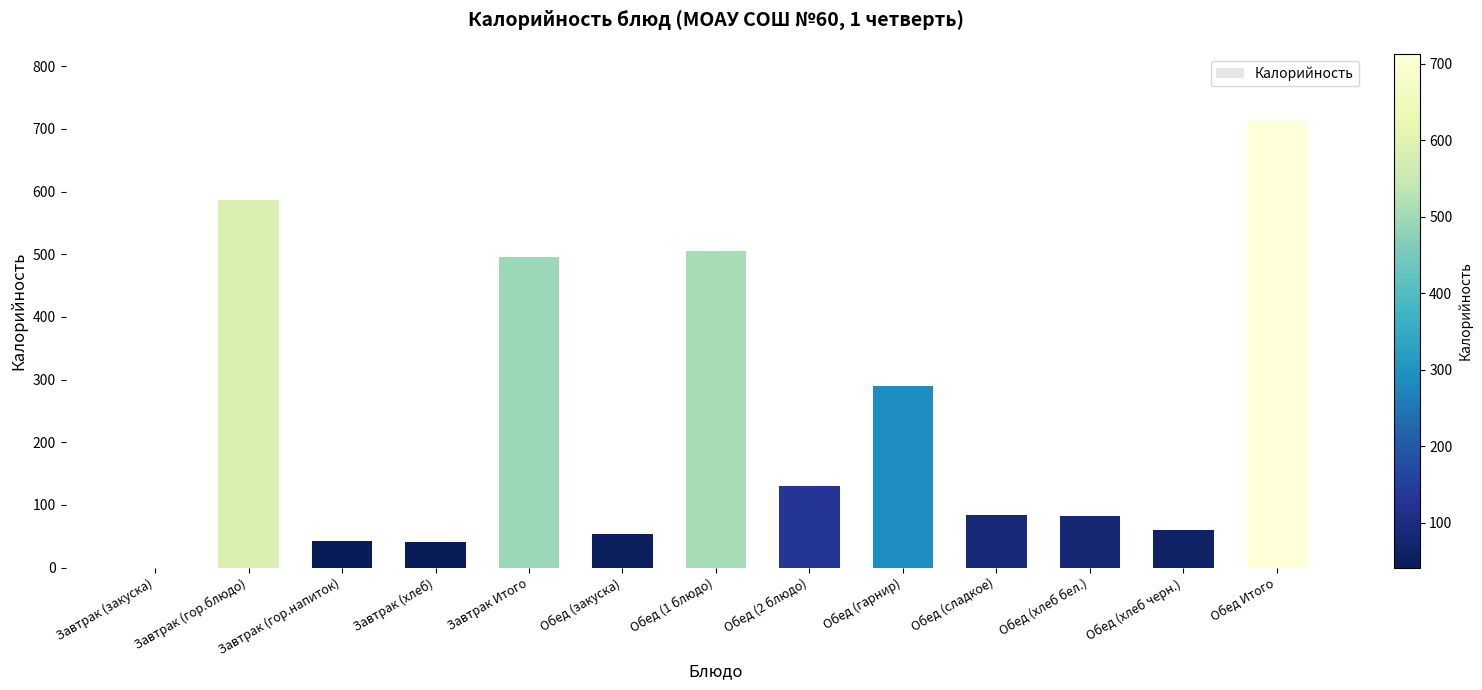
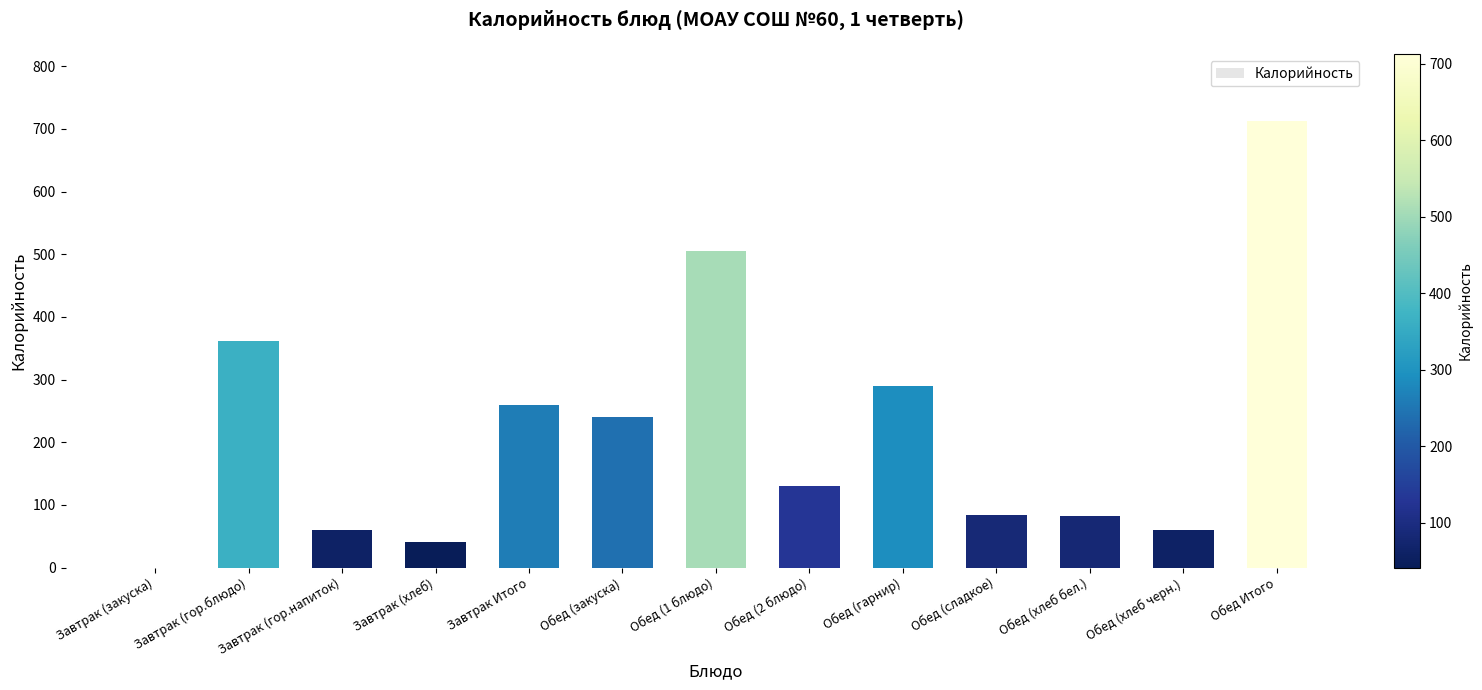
  {
    "Завтрак (закуска)": 0,
-   "Завтрак (гор.блюдо)": 590,
-   "Завтрак (гор.напиток)": 40,
+   "Завтрак (гор.блюдо)": 360,
+   "Завтрак (гор.напиток)": 60,
    "Завтрак (хлеб)": 40,
-   "Завтрак Итого": 500,
-   "Обед (закуска)": 50,
+   "Завтрак Итого": 260,
+   "Обед (закуска)": 240,
    "Обед (1 блюдо)": 510,
    "Обед (2 блюдо)": 130,
    "Обед (гарнир)": 290,
    "Обед (сладкое)": 80,
    "Обед (хлеб бел.)": 80,
    "Обед (хлеб черн.)": 60,
    "Обед Итого": 710
  }
